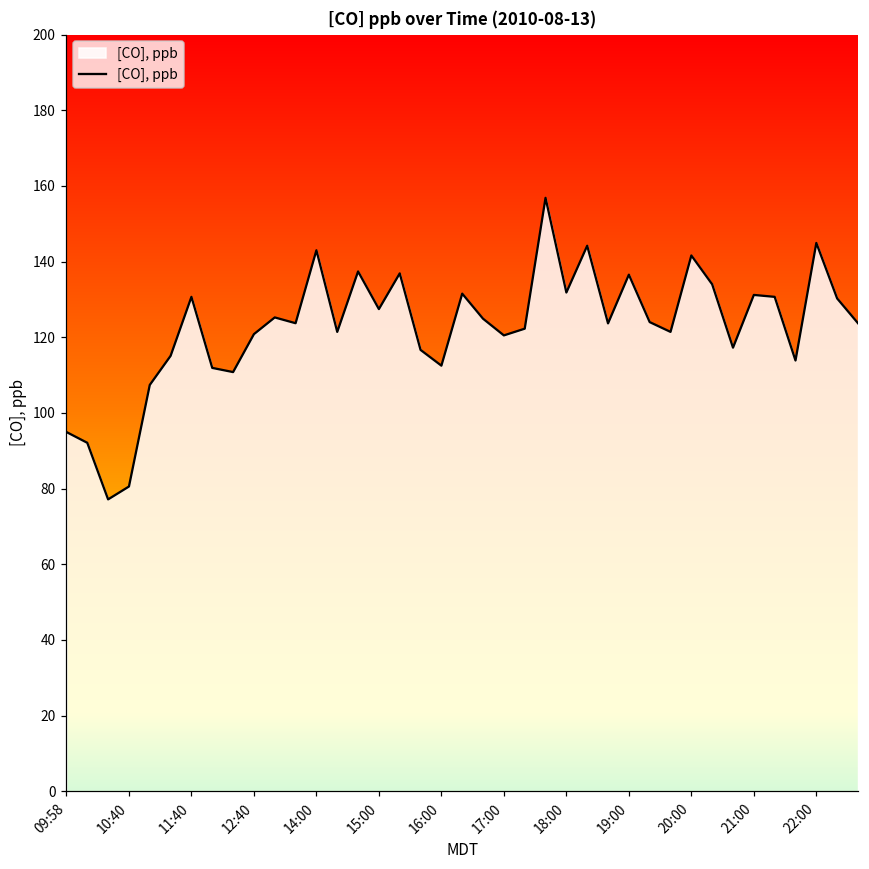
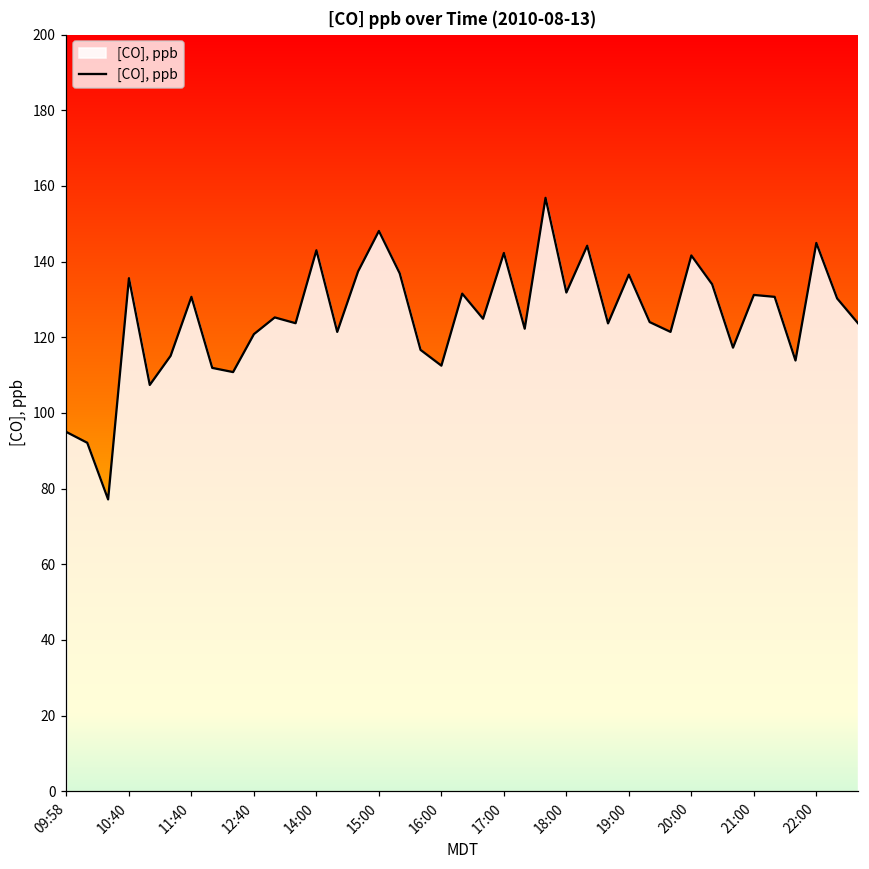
  {
    "09:58": 95,
-   "10:40": 81,
+   "10:40": 136,
    "11:40": 131,
    "12:40": 121,
    "14:00": 143,
-   "15:00": 127,
+   "15:00": 148,
    "16:00": 112,
-   "17:00": 120,
+   "17:00": 142,
    "18:00": 132,
    "19:00": 137,
    "20:00": 142,
    "21:00": 131,
    "22:00": 145
  }
